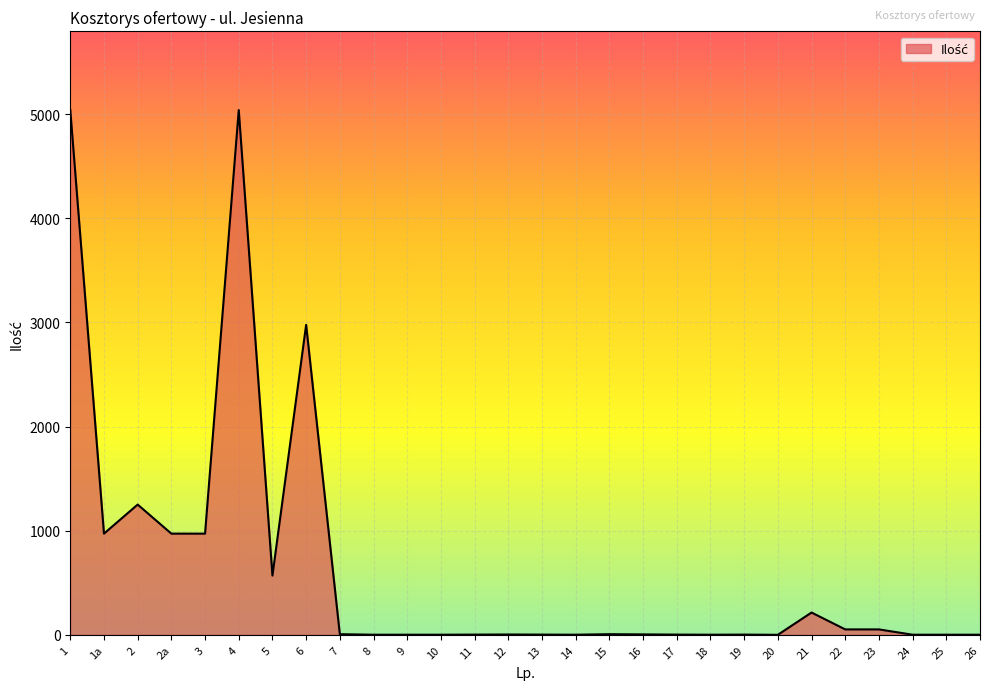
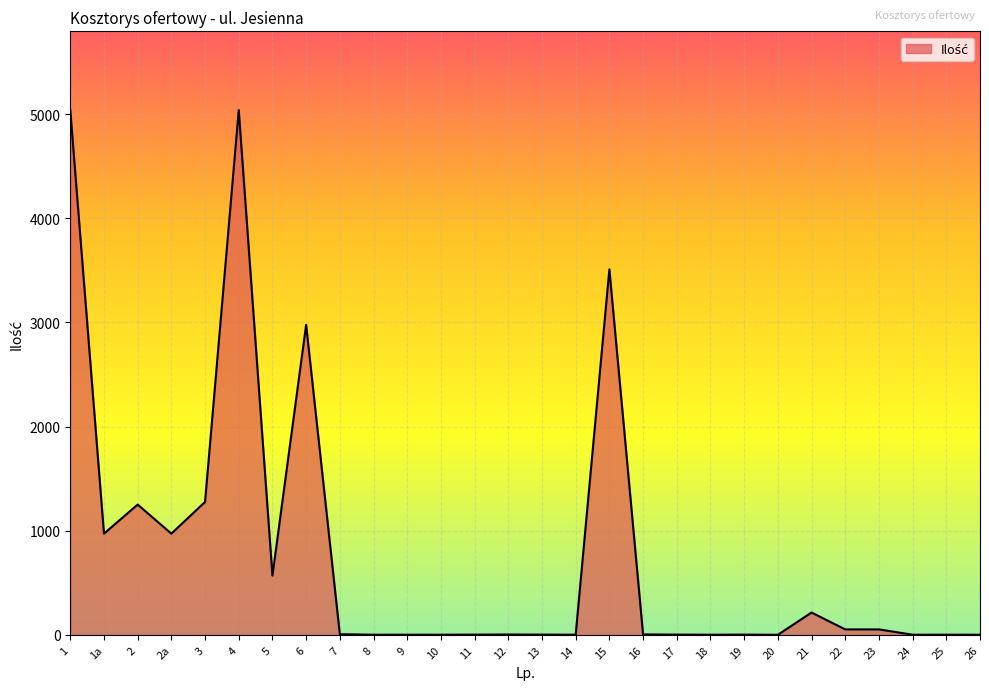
  {
    "1": 5040,
    "1a": 970,
    "2": 1250,
    "2a": 970,
-   "3": 970,
+   "3": 1280,
    "4": 5040,
    "5": 570,
    "6": 2980,
    "7": 10,
    "8": 0,
    "9": 0,
    "10": 0,
    "11": 0,
    "12": 0,
    "13": 0,
    "14": 0,
-   "15": 10,
+   "15": 3510,
    "16": 0,
    "17": 0,
    "18": 0,
    "19": 0,
    "20": 0,
    "21": 210,
    "22": 50,
    "23": 50,
    "24": 0,
    "25": 0,
    "26": 0
  }
